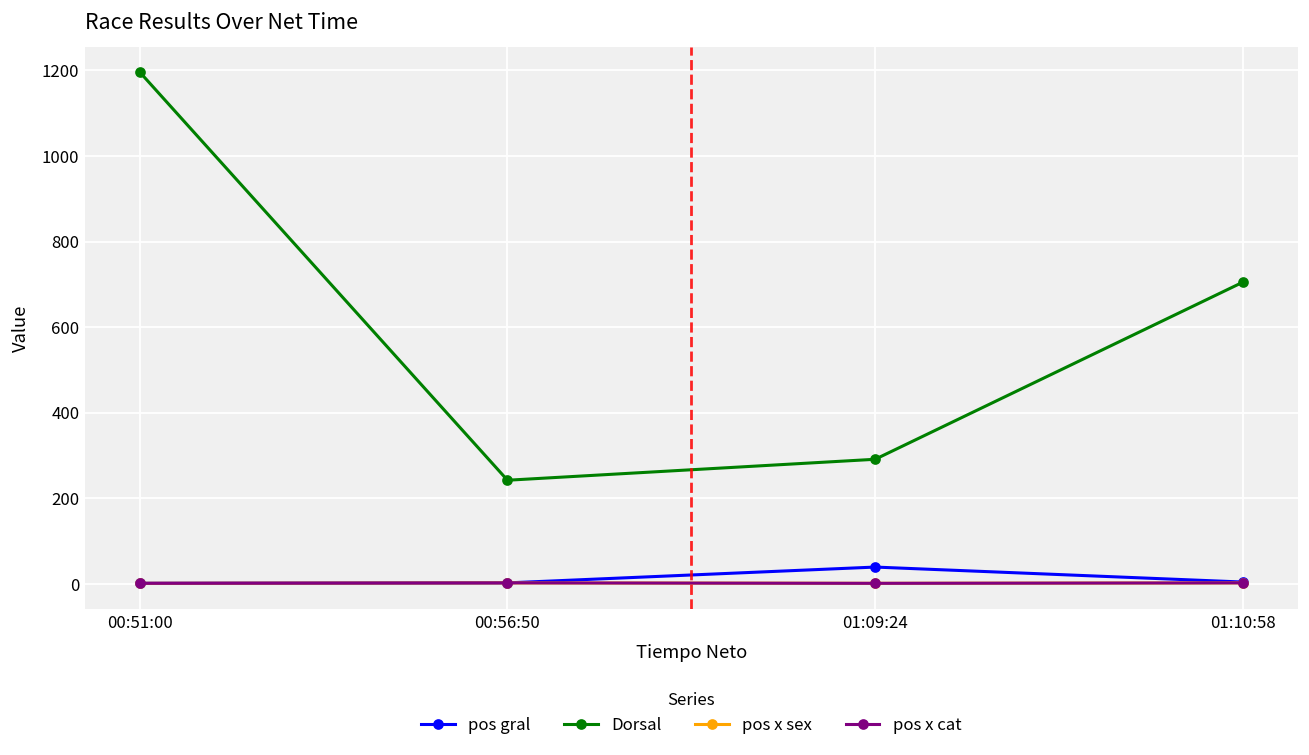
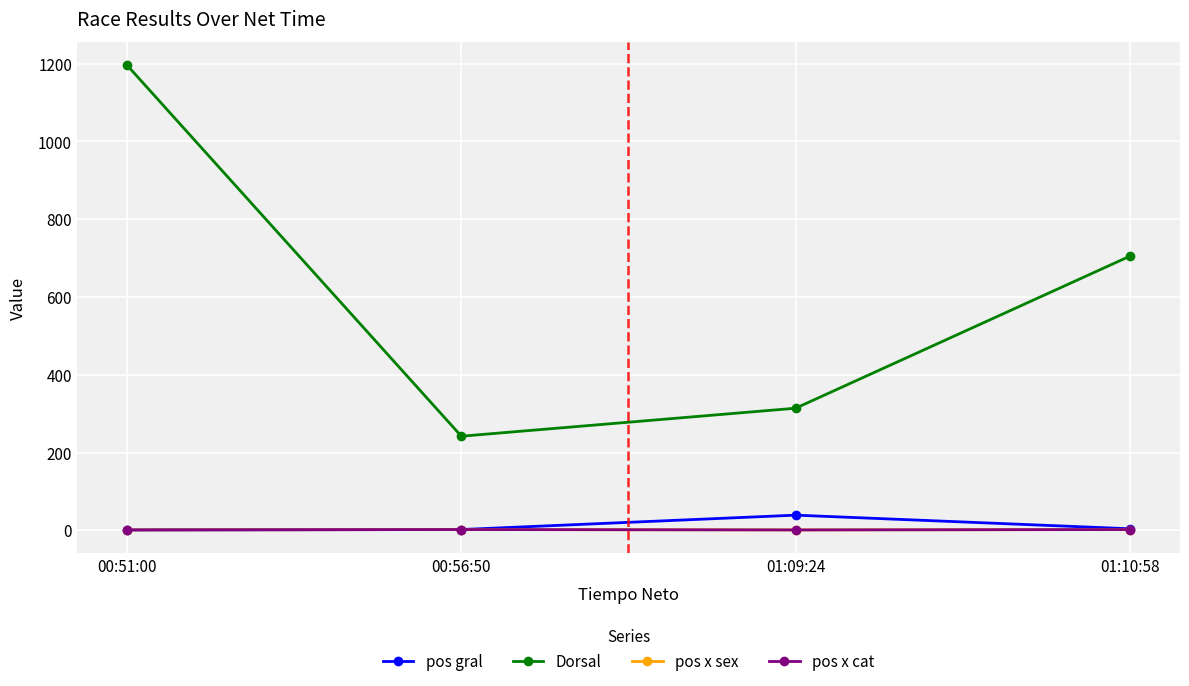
  {
    "pos gral": {
      "01:09:24": 40
    },
    "Dorsal": {
      "00:51:00": 1200,
      "00:56:50": 240,
-     "01:09:24": 290,
+     "01:09:24": 310,
      "01:10:58": 710
    },
    "pos x cat": {
      "01:09:24": 0
    }
  }
